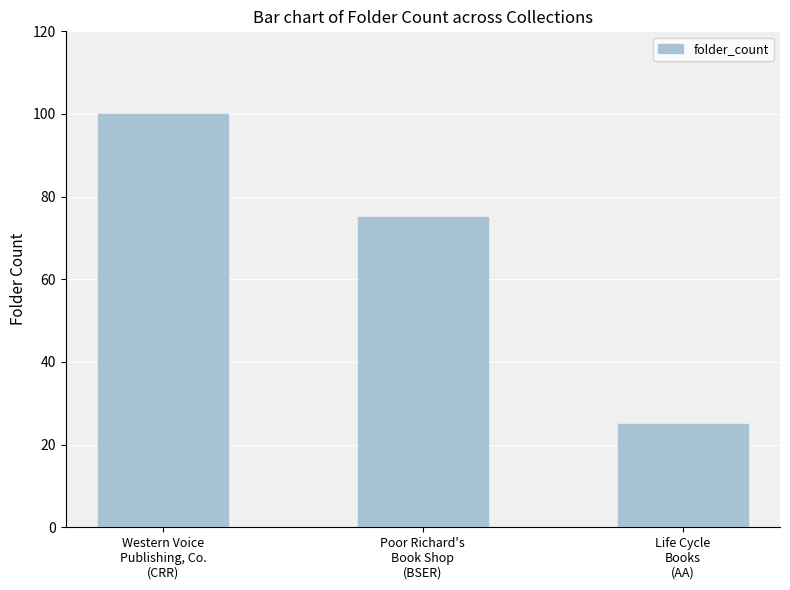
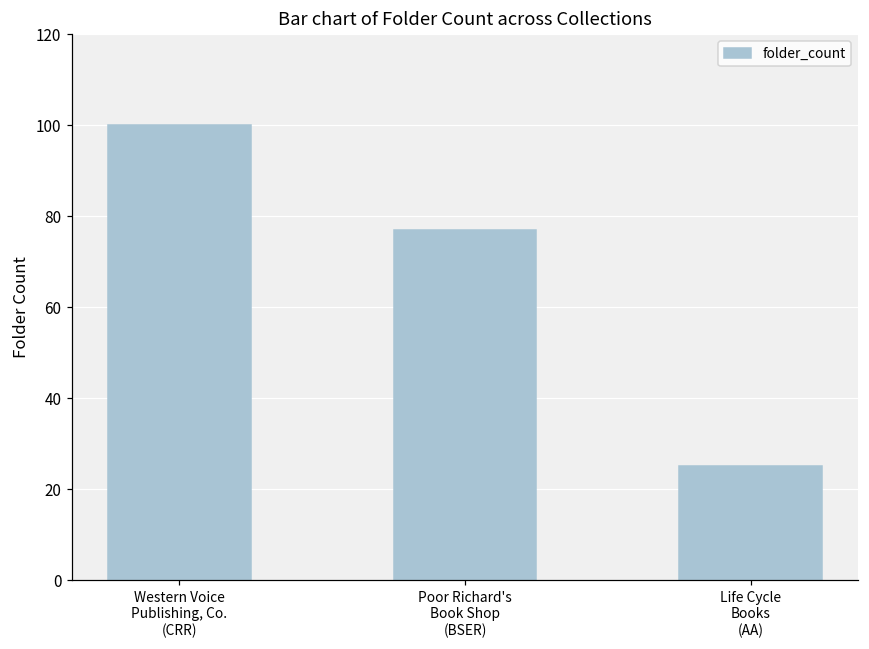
  {
    "Western Voice Publishing, Co. (CRR)": 100,
-   "Poor Richard's Book Shop (BSER)": 75,
+   "Poor Richard's Book Shop (BSER)": 77,
    "Life Cycle Books (AA)": 25
  }
